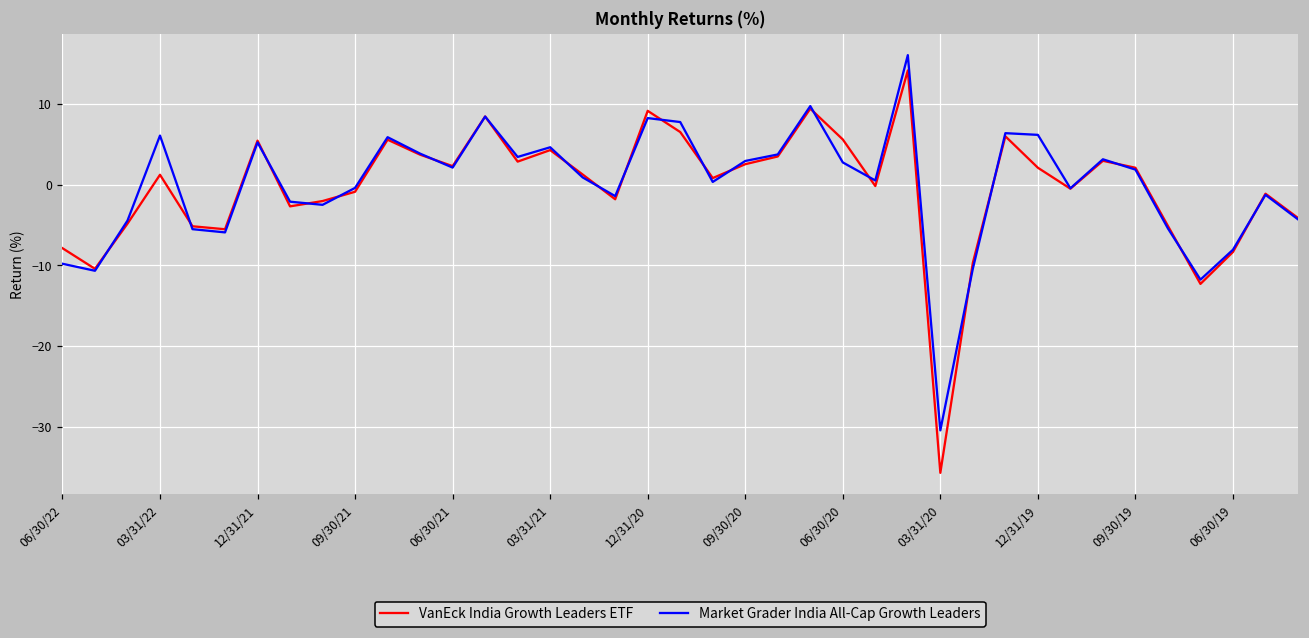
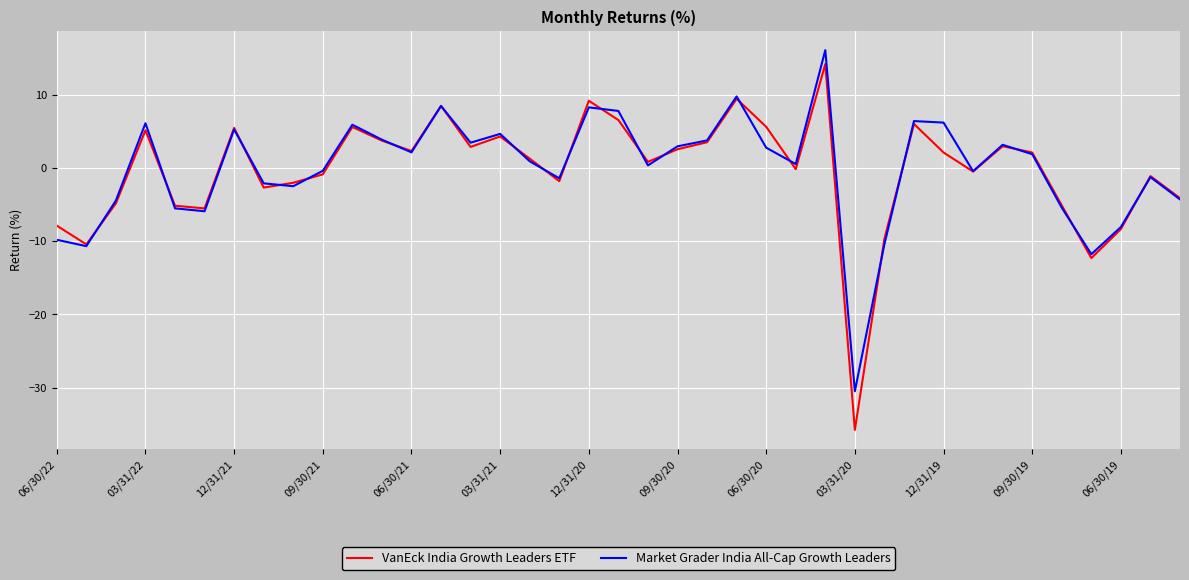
  {
    "VanEck India Growth Leaders ETF": {
      "06/30/22": -8,
-     "03/31/22": 1,
+     "03/31/22": 5,
      "09/30/21": -1,
      "03/31/21": 4,
      "12/31/20": 9,
      "09/30/20": 3,
      "06/30/20": 6,
      "03/31/20": -36,
      "12/31/19": 2
    },
    "Market Grader India All-Cap Growth Leaders": {
      "06/30/22": -10,
      "03/31/22": 6,
      "09/30/21": 0,
      "03/31/21": 5,
      "12/31/20": 8,
      "09/30/20": 3,
      "06/30/20": 3,
      "03/31/20": -30,
      "12/31/19": 6
    }
  }
